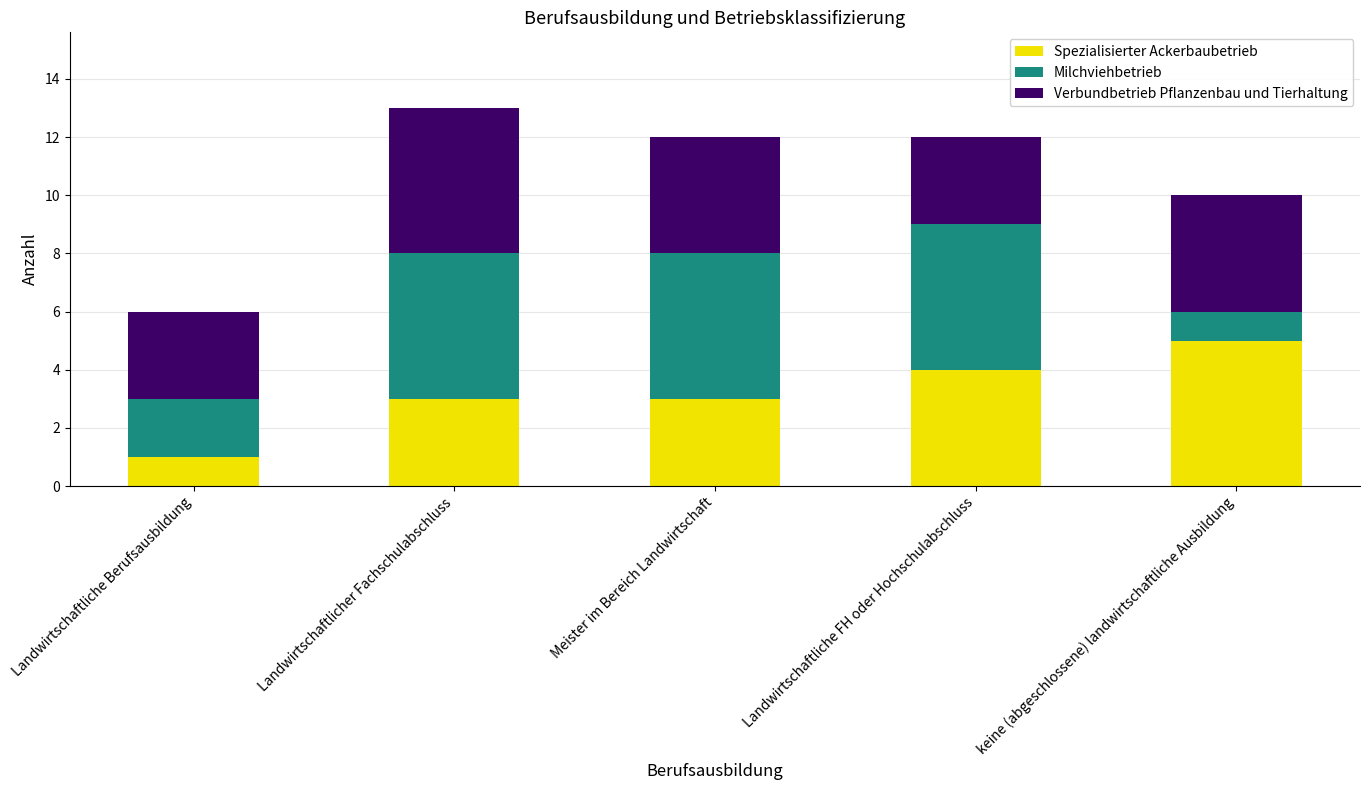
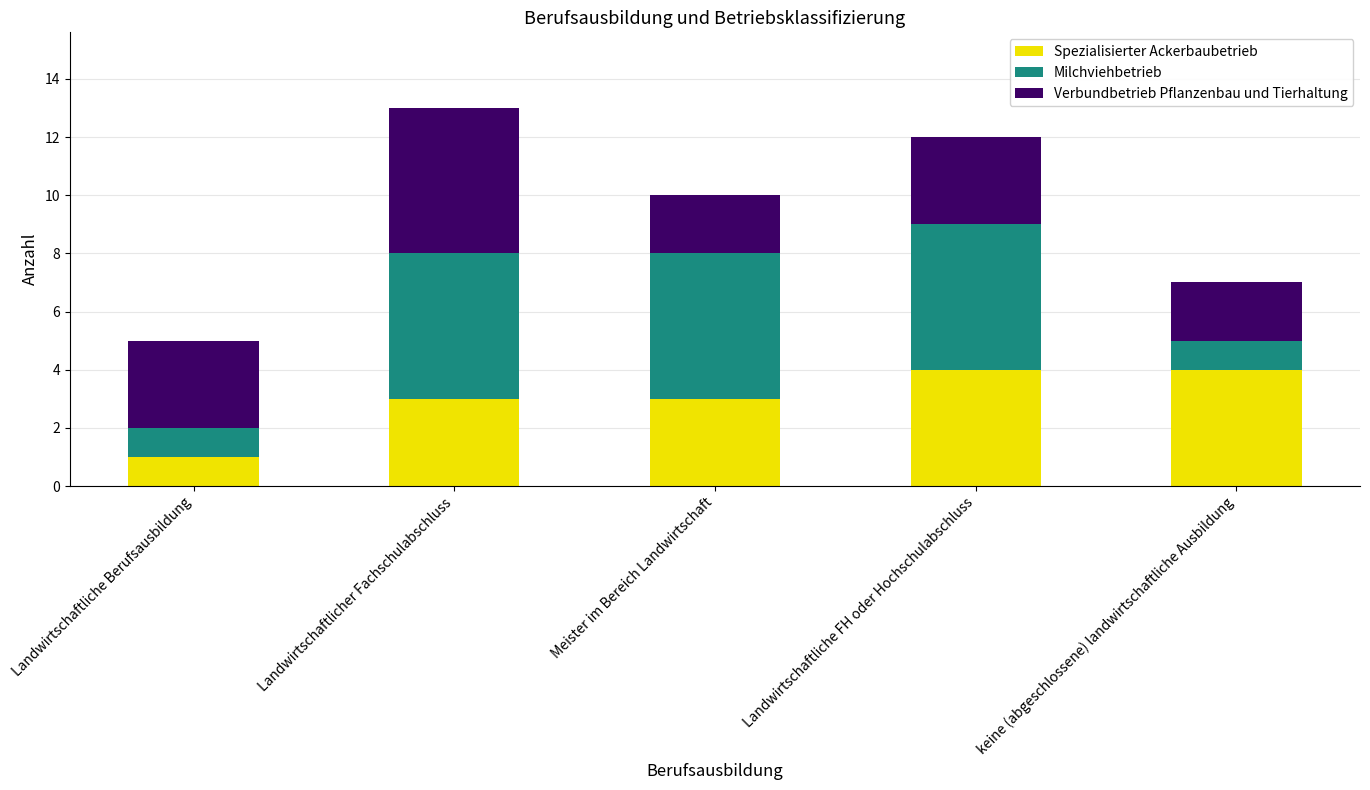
  {
    "Spezialisierter Ackerbaubetrieb": {
      "Landwirtschaftliche Berufsausbildung": 1,
      "Landwirtschaftlicher Fachschulabschluss": 3,
      "Meister im Bereich Landwirtschaft": 3,
      "Landwirtschaftliche FH oder Hochschulabschluss": 4,
-     "keine (abgeschlossene) landwirtschaftliche Ausbildung": 5
+     "keine (abgeschlossene) landwirtschaftliche Ausbildung": 4
    },
    "Milchviehbetrieb": {
-     "Landwirtschaftliche Berufsausbildung": 2,
+     "Landwirtschaftliche Berufsausbildung": 1,
      "Landwirtschaftlicher Fachschulabschluss": 5,
      "Meister im Bereich Landwirtschaft": 5,
      "Landwirtschaftliche FH oder Hochschulabschluss": 5,
      "keine (abgeschlossene) landwirtschaftliche Ausbildung": 1
    },
    "Verbundbetrieb Pflanzenbau und Tierhaltung": {
      "Landwirtschaftliche Berufsausbildung": 3,
      "Landwirtschaftlicher Fachschulabschluss": 5,
-     "Meister im Bereich Landwirtschaft": 4,
+     "Meister im Bereich Landwirtschaft": 2,
      "Landwirtschaftliche FH oder Hochschulabschluss": 3,
-     "keine (abgeschlossene) landwirtschaftliche Ausbildung": 4
+     "keine (abgeschlossene) landwirtschaftliche Ausbildung": 2
    }
  }
